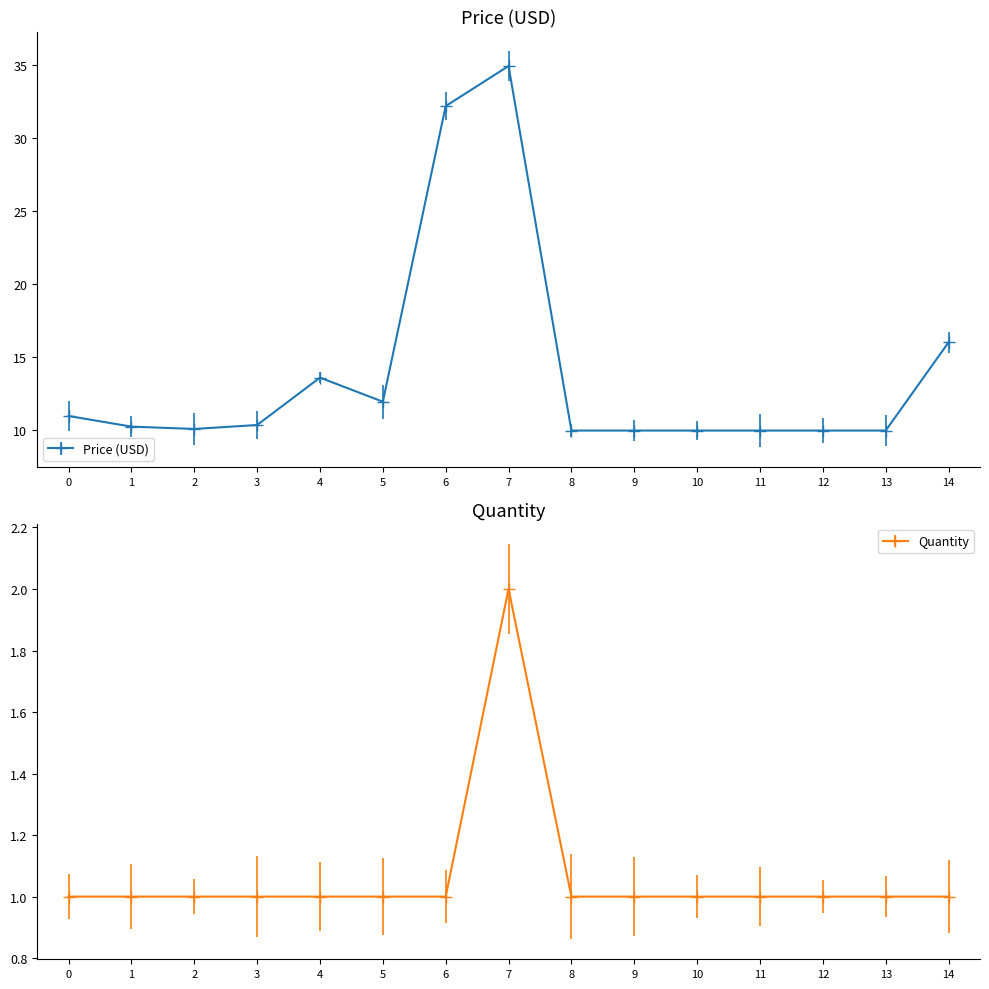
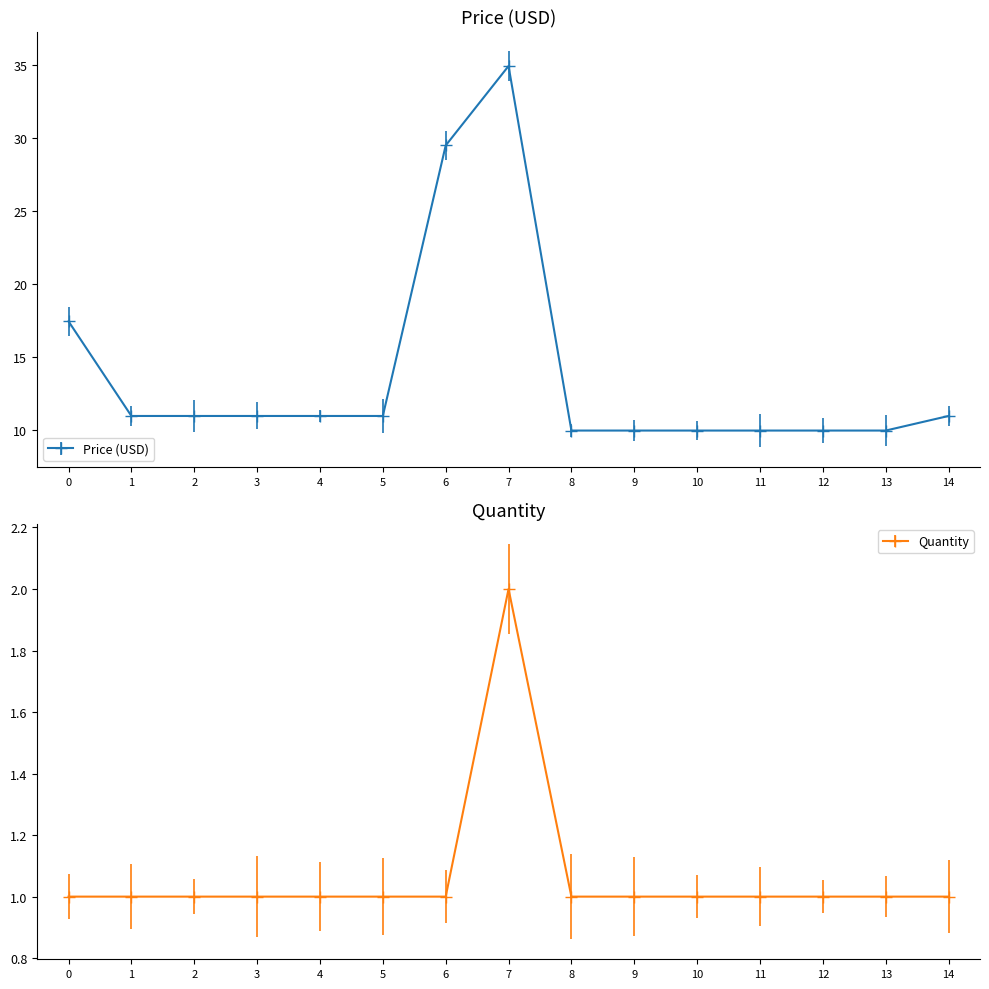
  {
    "Price (USD)": {
-     "0": 11.0,
-     "1": 10.2,
-     "2": 10.1,
-     "3": 10.3,
-     "4": 13.6,
-     "5": 11.9,
-     "6": 32.2,
+     "0": 17.4,
+     "1": 11.0,
+     "2": 11.0,
+     "3": 11.0,
+     "4": 11.0,
+     "5": 11.0,
+     "6": 29.5,
      "7": 35.0,
      "8": 10.0,
      "9": 10.0,
      "10": 10.0,
      "11": 10.0,
      "12": 10.0,
      "13": 10.0,
-     "14": 16.0
+     "14": 11.0
    },
    "Quantity": {
      "0": 1.00,
      "1": 1.00,
      "2": 1.00,
      "3": 1.00,
      "4": 1.00,
      "5": 1.00,
      "6": 1.00,
      "7": 2.00,
      "8": 1.00,
      "9": 1.00,
      "10": 1.00,
      "11": 1.00,
      "12": 1.00,
      "13": 1.00,
      "14": 1.00
    }
  }
